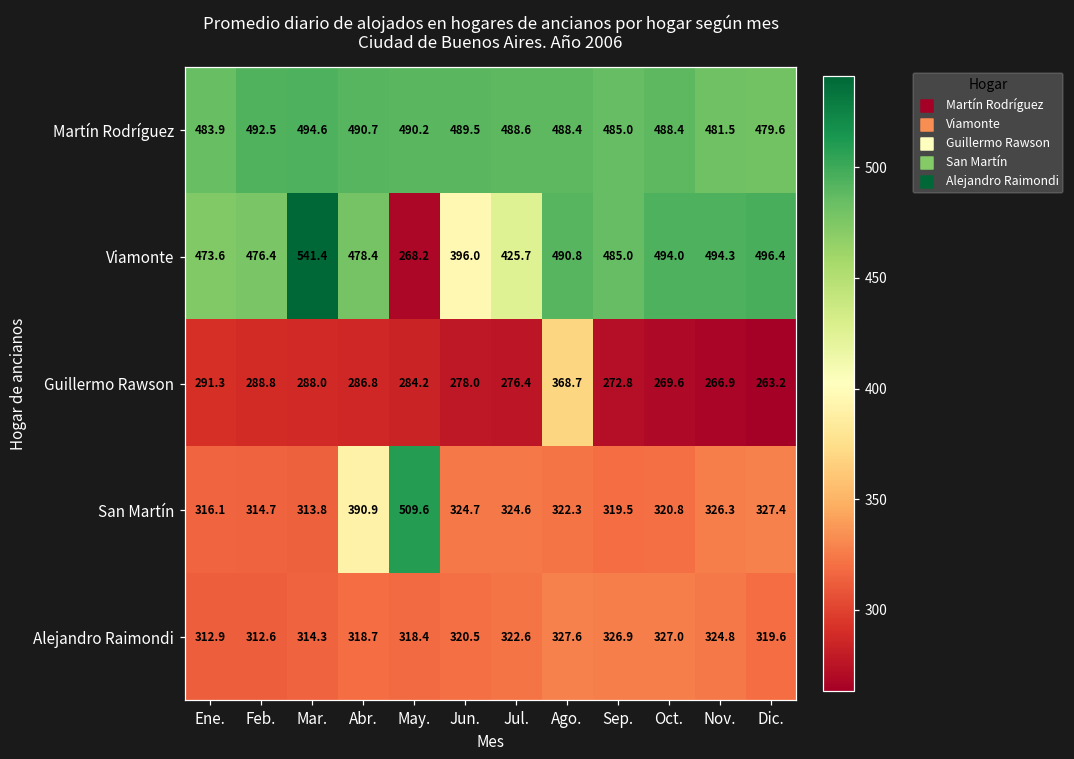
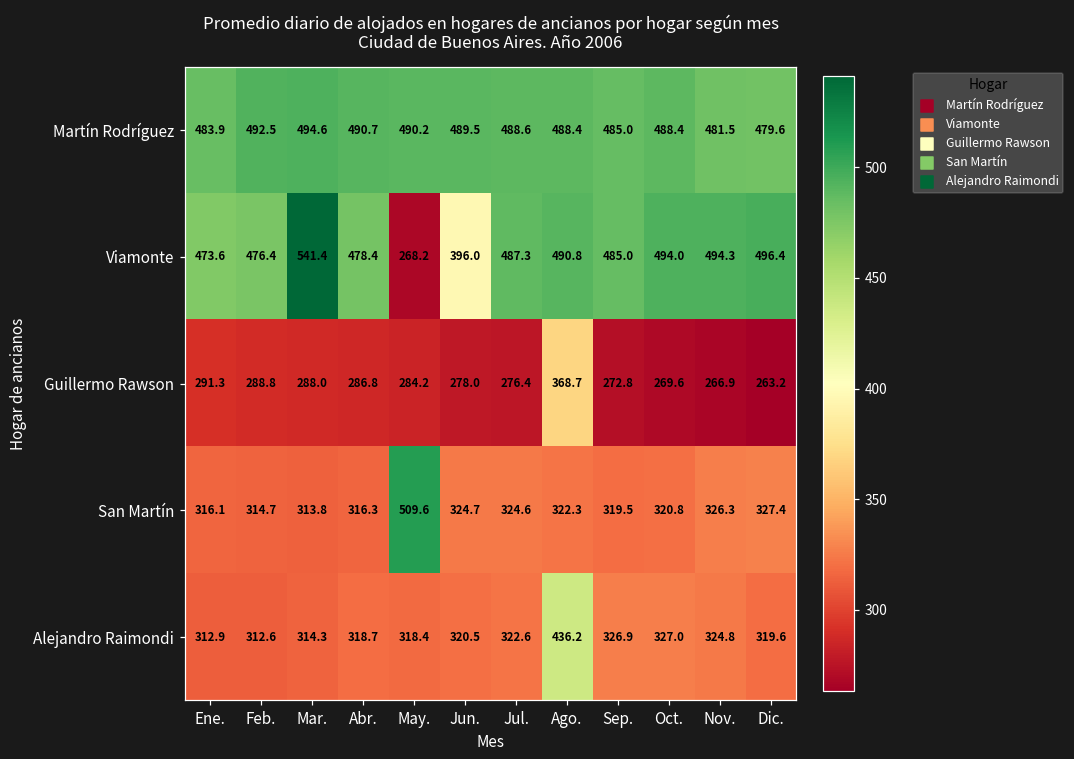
  {
    "Martín Rodríguez": {
      "Ene.": 483.9,
      "Feb.": 492.5,
      "Mar.": 494.6,
      "Abr.": 490.7,
      "May.": 490.2,
      "Jun.": 489.5,
      "Jul.": 488.6,
      "Ago.": 488.4,
      "Sep.": 485.0,
      "Oct.": 488.4,
      "Nov.": 481.5,
      "Dic.": 479.6
    },
    "Viamonte": {
      "Ene.": 473.6,
      "Feb.": 476.4,
      "Mar.": 541.4,
      "Abr.": 478.4,
      "May.": 268.2,
      "Jun.": 396.0,
-     "Jul.": 425.7,
+     "Jul.": 487.3,
      "Ago.": 490.8,
      "Sep.": 485.0,
      "Oct.": 494.0,
      "Nov.": 494.3,
      "Dic.": 496.4
    },
    "Guillermo Rawson": {
      "Ene.": 291.3,
      "Feb.": 288.8,
      "Mar.": 288.0,
      "Abr.": 286.8,
      "May.": 284.2,
      "Jun.": 278.0,
      "Jul.": 276.4,
      "Ago.": 368.7,
      "Sep.": 272.8,
      "Oct.": 269.6,
      "Nov.": 266.9,
      "Dic.": 263.2
    },
    "San Martín": {
      "Ene.": 316.1,
      "Feb.": 314.7,
      "Mar.": 313.8,
-     "Abr.": 390.9,
+     "Abr.": 316.3,
      "May.": 509.6,
      "Jun.": 324.7,
      "Jul.": 324.6,
      "Ago.": 322.3,
      "Sep.": 319.5,
      "Oct.": 320.8,
      "Nov.": 326.3,
      "Dic.": 327.4
    },
    "Alejandro Raimondi": {
      "Ene.": 312.9,
      "Feb.": 312.6,
      "Mar.": 314.3,
      "Abr.": 318.7,
      "May.": 318.4,
      "Jun.": 320.5,
      "Jul.": 322.6,
-     "Ago.": 327.6,
+     "Ago.": 436.2,
      "Sep.": 326.9,
      "Oct.": 327.0,
      "Nov.": 324.8,
      "Dic.": 319.6
    }
  }
